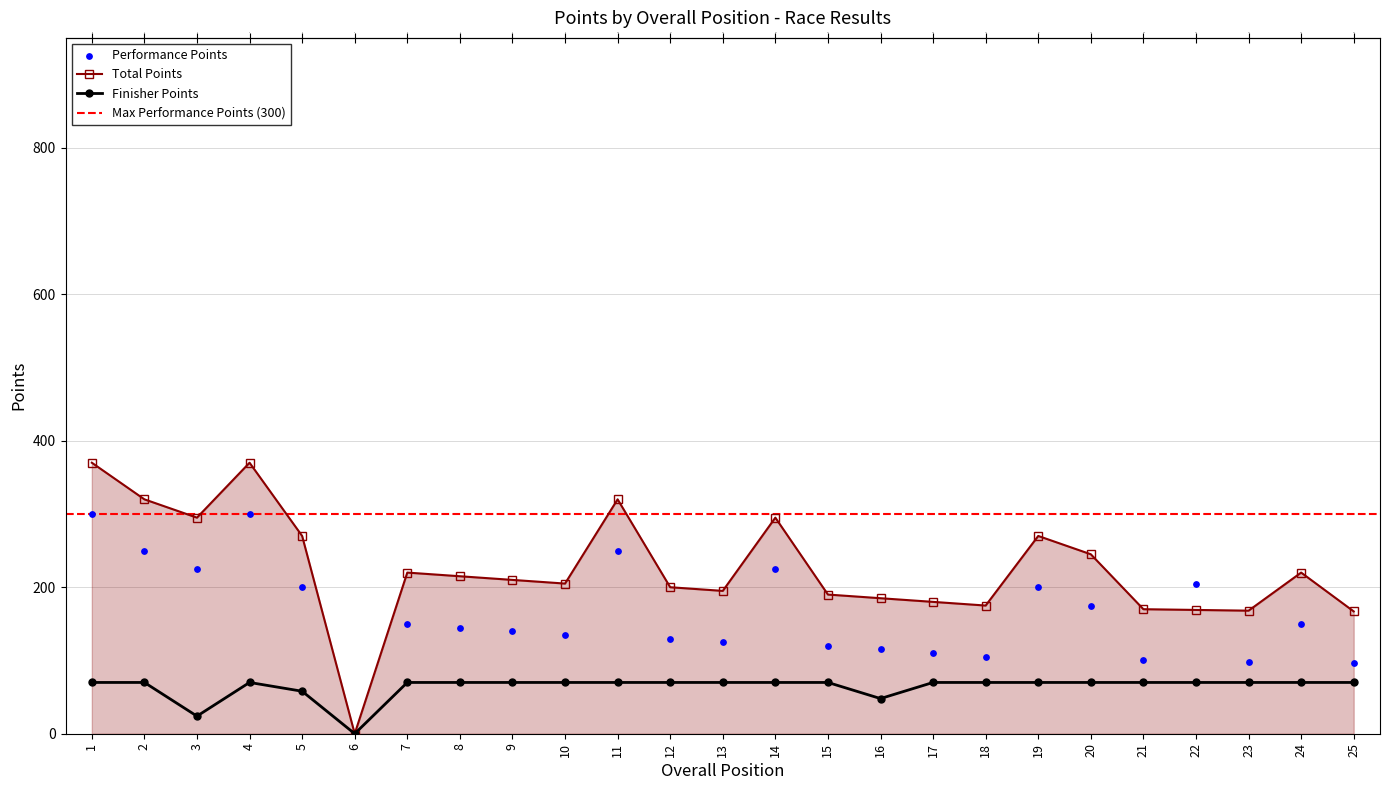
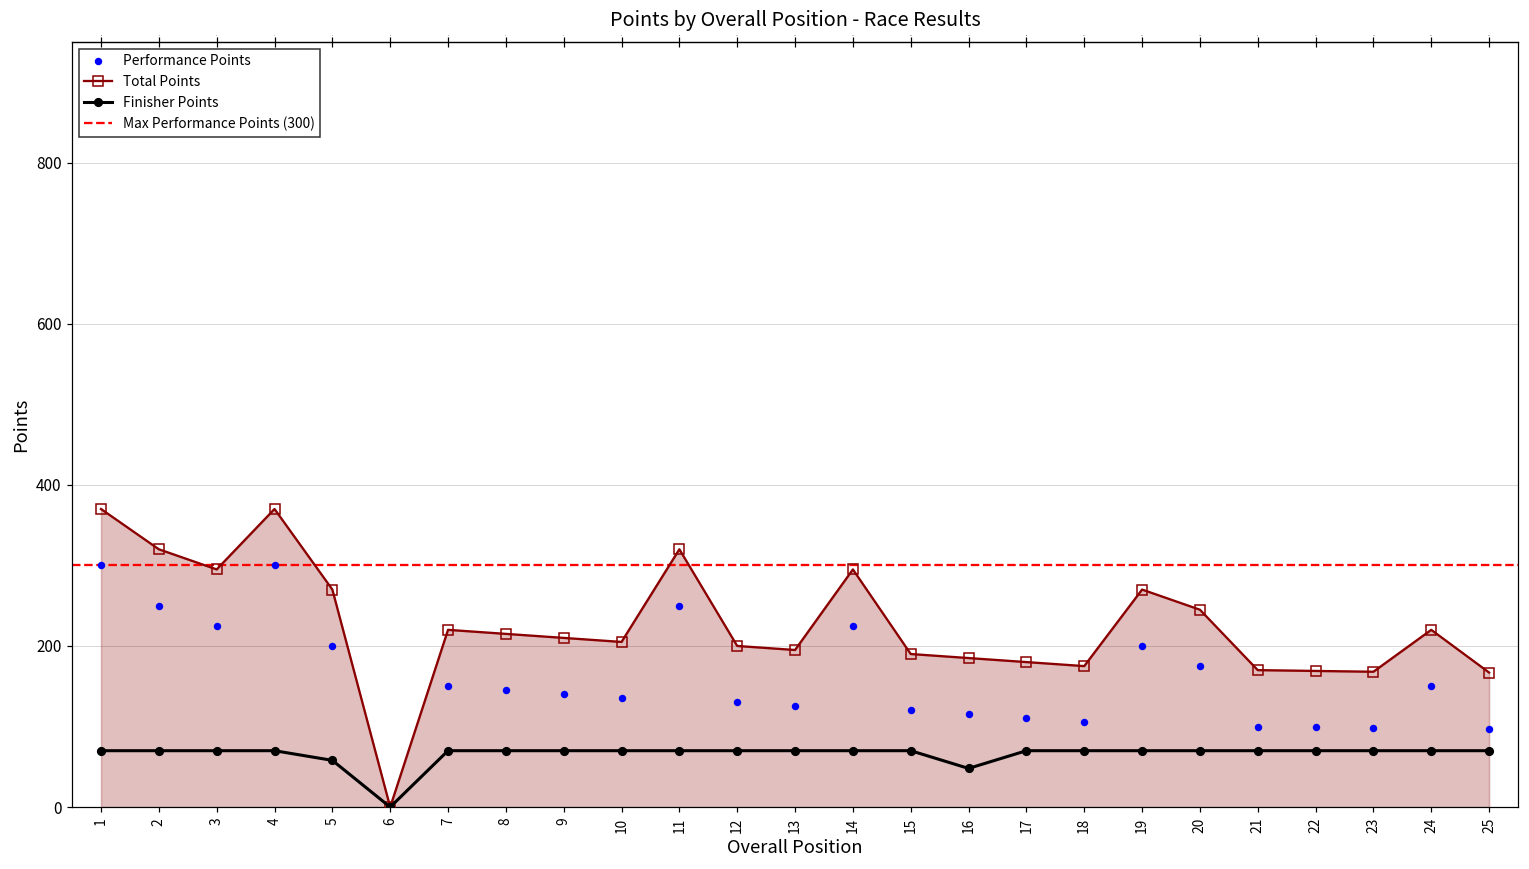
  {
    "Total Points": {
      "1": 370,
      "2": 320,
      "3": 300,
      "4": 370,
      "5": 270,
      "7": 220,
      "8": 220,
      "9": 210,
      "10": 210,
      "11": 320,
      "12": 200,
      "13": 200,
      "14": 300,
      "15": 190,
      "16": 190,
      "17": 180,
      "18": 180,
      "19": 270,
      "20": 250,
      "21": 170,
      "22": 170,
      "23": 170,
      "24": 220,
      "25": 170
    },
    "Performance Points": {
-     "22": 200
+     "22": 100
    },
    "Finisher Points": {
      "1": 70,
      "2": 70,
-     "3": 20,
+     "3": 70,
      "4": 70,
      "5": 60,
      "7": 70,
      "8": 70,
      "9": 70,
      "10": 70,
      "11": 70,
      "12": 70,
      "13": 70,
      "14": 70,
      "15": 70,
      "16": 50,
      "17": 70,
      "18": 70,
      "19": 70,
      "20": 70,
      "21": 70,
      "22": 70,
      "23": 70,
      "24": 70,
      "25": 70
    }
  }
